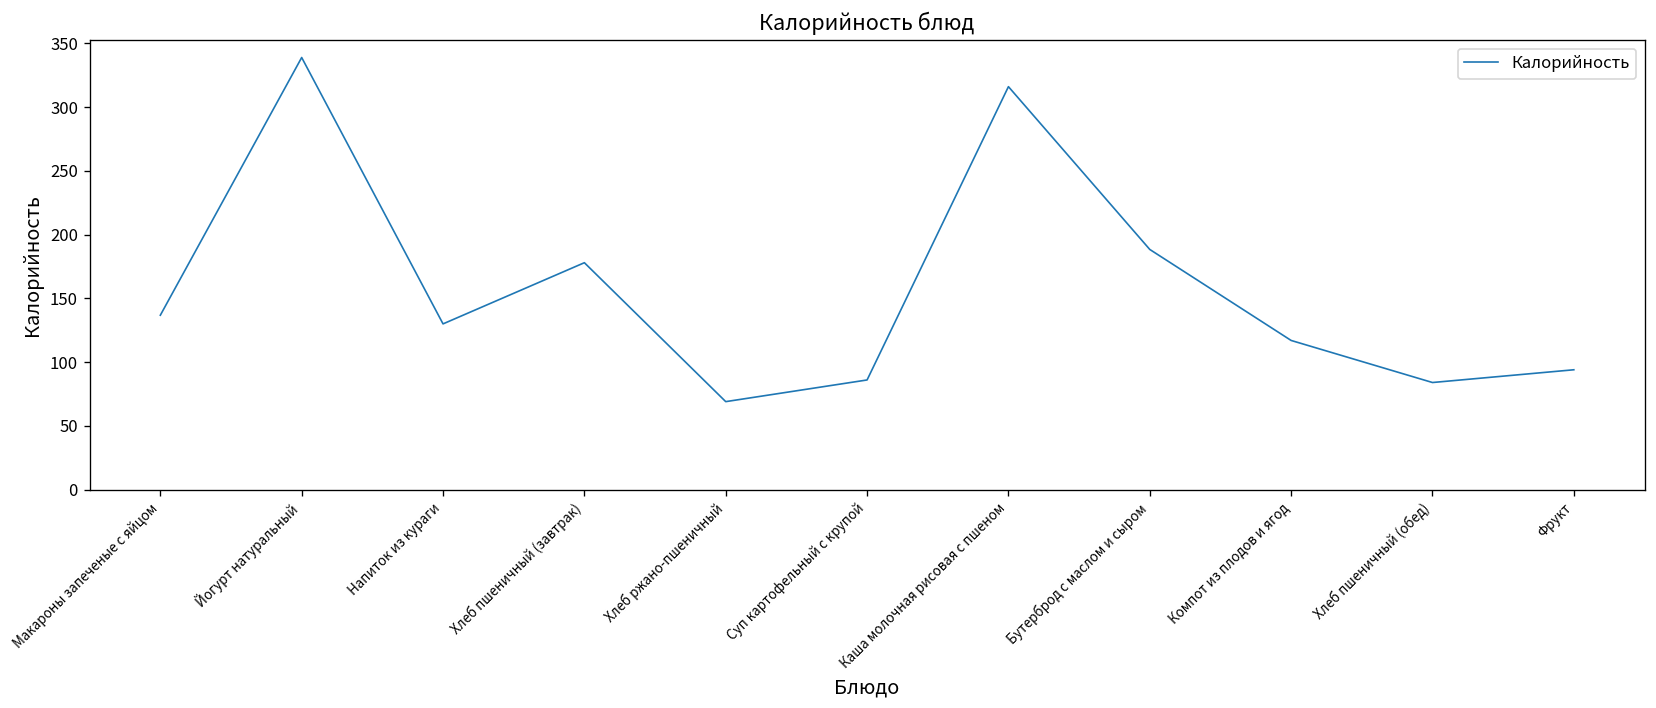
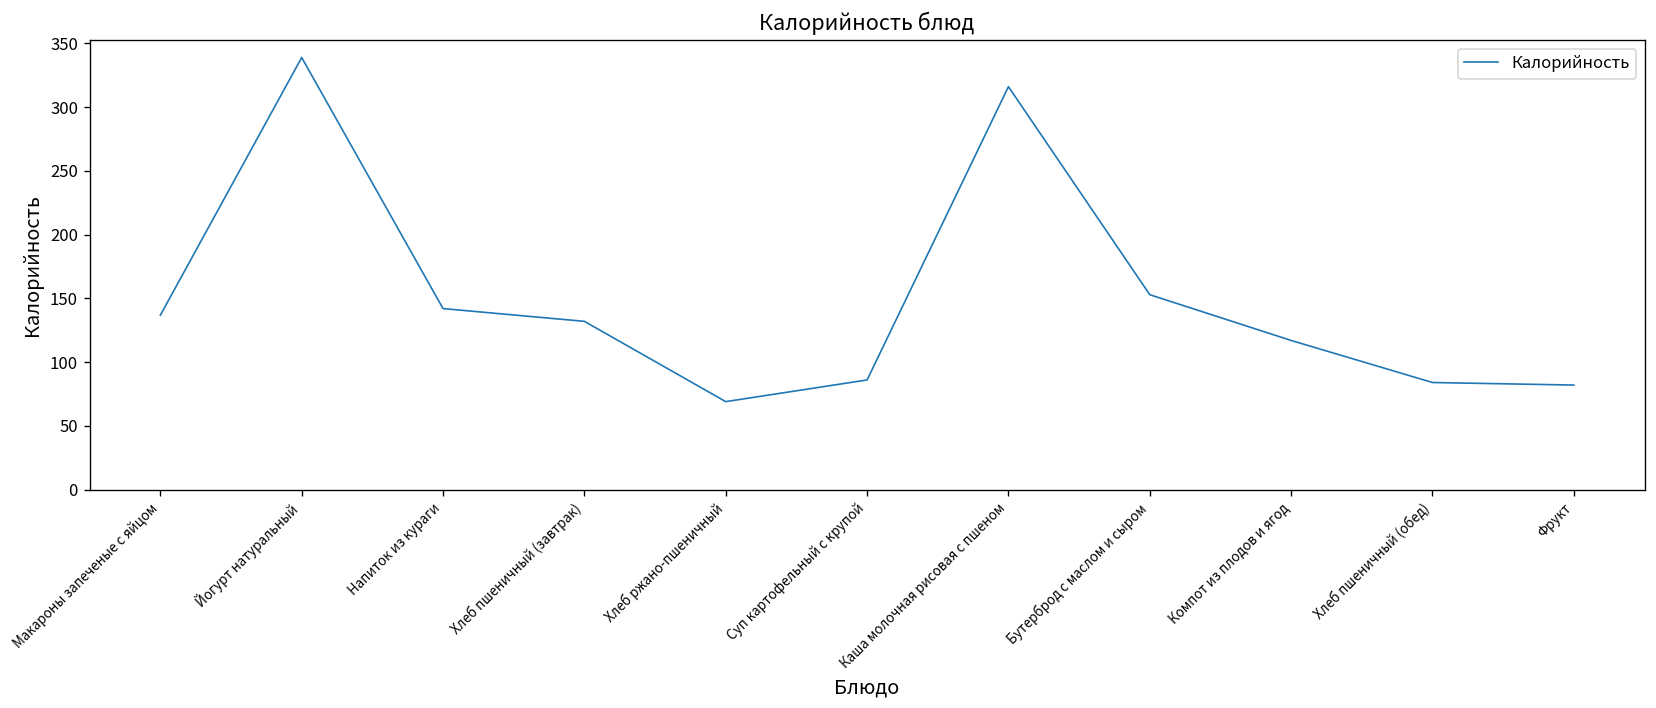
  {
    "Макароны запеченые с яйцом": 137,
    "Йогурт натуральный": 339,
-   "Напиток из кураги": 130,
-   "Хлеб пшеничный (завтрак)": 178,
+   "Напиток из кураги": 142,
+   "Хлеб пшеничный (завтрак)": 132,
    "Хлеб ржано-пшеничный": 69,
    "Суп картофельный с крупой": 86,
    "Каша молочная рисовая с пшеном": 316,
-   "Бутерброд с маслом и сыром": 188,
+   "Бутерброд с маслом и сыром": 153,
    "Компот из плодов и ягод": 117,
    "Хлеб пшеничный (обед)": 84,
-   "Фрукт": 94
+   "Фрукт": 82
  }
